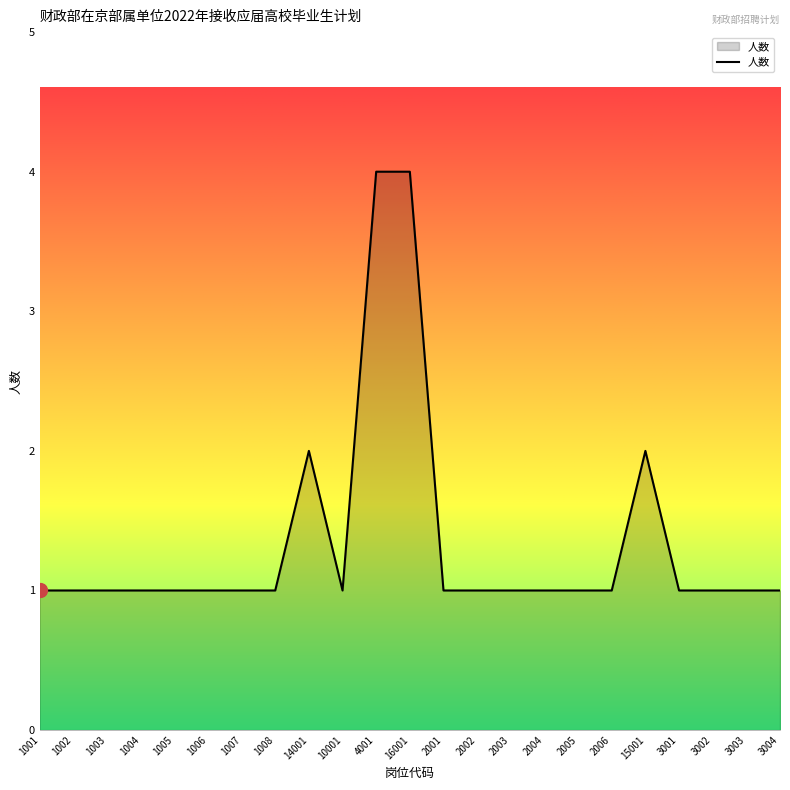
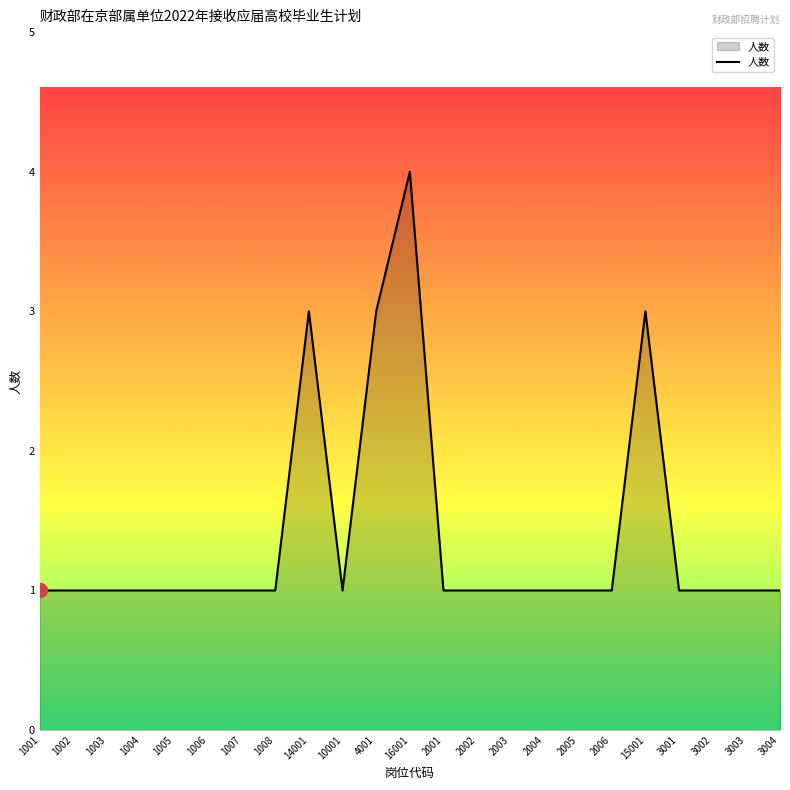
  {
    "人数": {
      "1002": 1,
      "1003": 1,
      "1004": 1,
      "1005": 1,
      "1006": 1,
      "1007": 1,
      "1008": 1,
-     "14001": 2,
+     "14001": 3,
      "10001": 1,
-     "4001": 4,
+     "4001": 3,
      "16001": 4,
      "2001": 1,
      "2002": 1,
      "2003": 1,
      "2004": 1,
      "2005": 1,
      "2006": 1,
-     "15001": 2,
+     "15001": 3,
      "3001": 1,
      "3002": 1,
      "3003": 1,
      "3004": 1
    }
  }
